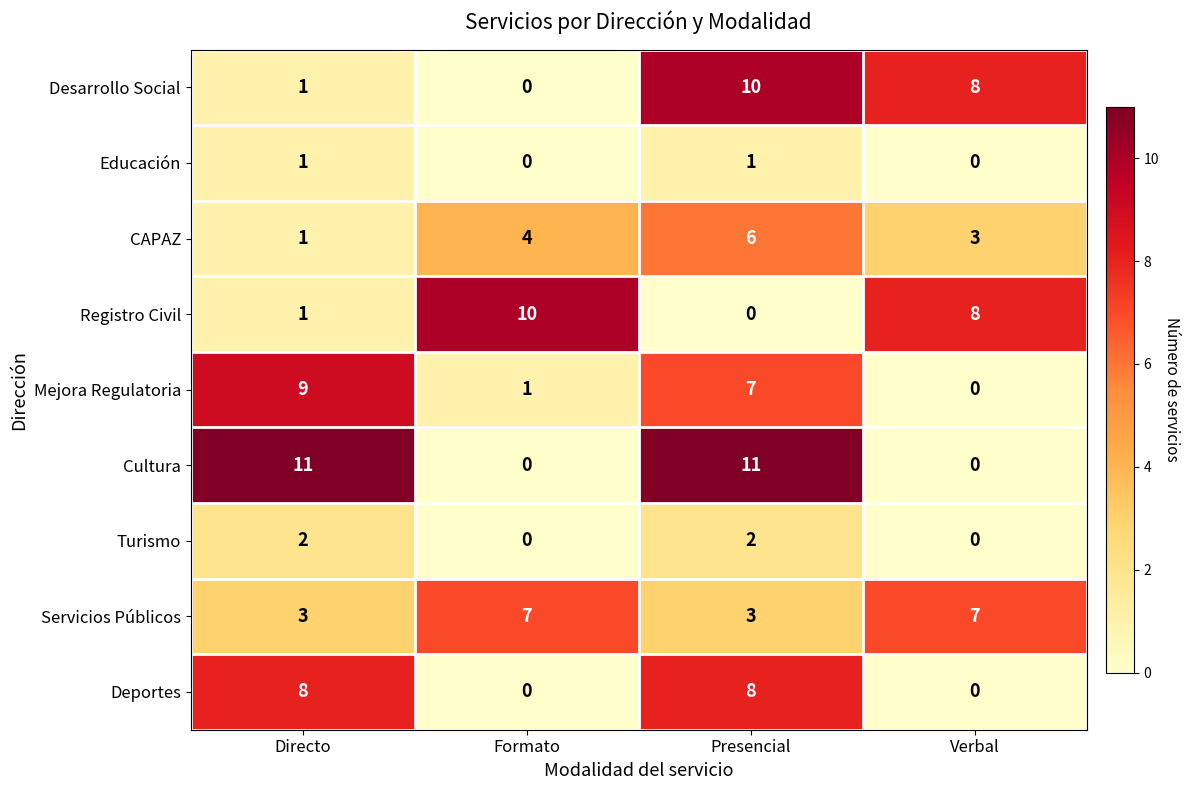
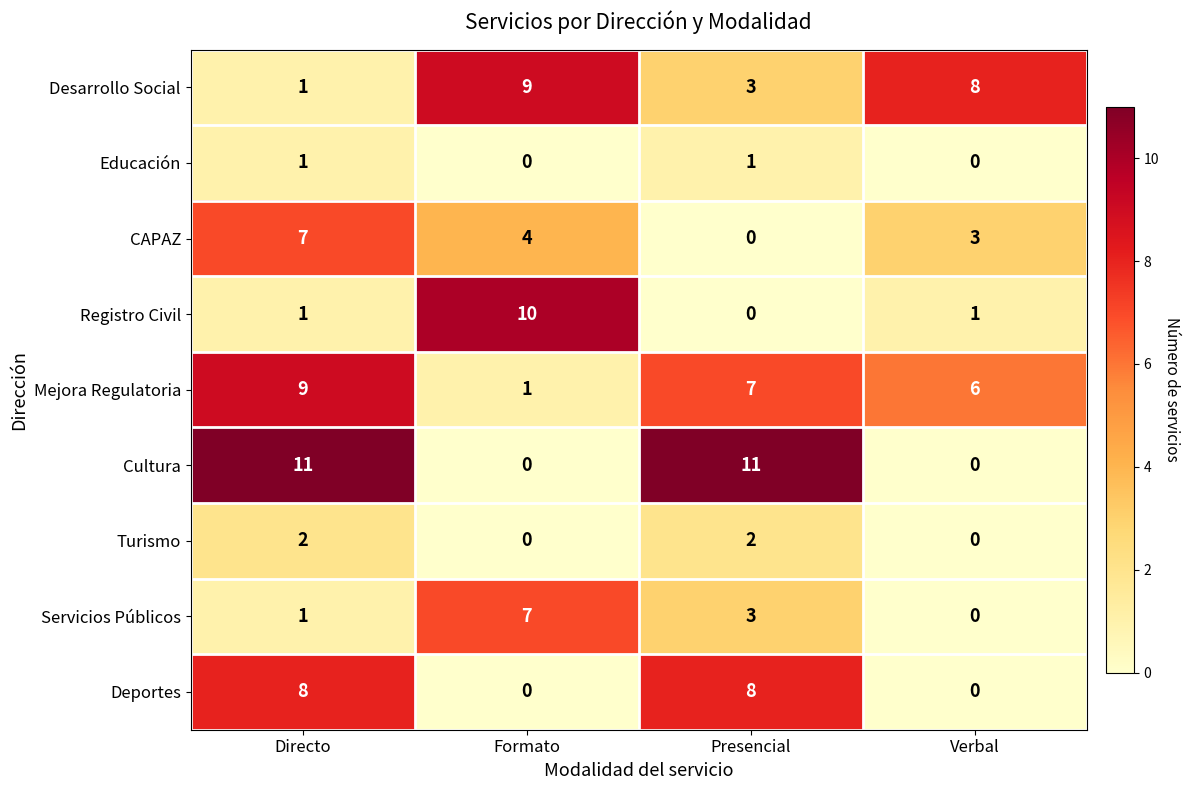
  {
    "Desarrollo Social": {
      "Directo": 1,
-     "Formato": 0,
-     "Presencial": 10,
+     "Formato": 9,
+     "Presencial": 3,
      "Verbal": 8
    },
    "Educación": {
      "Directo": 1,
      "Formato": 0,
      "Presencial": 1,
      "Verbal": 0
    },
    "CAPAZ": {
-     "Directo": 1,
+     "Directo": 7,
      "Formato": 4,
-     "Presencial": 6,
+     "Presencial": 0,
      "Verbal": 3
    },
    "Registro Civil": {
      "Directo": 1,
      "Formato": 10,
      "Presencial": 0,
-     "Verbal": 8
+     "Verbal": 1
    },
    "Mejora Regulatoria": {
      "Directo": 9,
      "Formato": 1,
      "Presencial": 7,
-     "Verbal": 0
+     "Verbal": 6
    },
    "Cultura": {
      "Directo": 11,
      "Formato": 0,
      "Presencial": 11,
      "Verbal": 0
    },
    "Turismo": {
      "Directo": 2,
      "Formato": 0,
      "Presencial": 2,
      "Verbal": 0
    },
    "Servicios Públicos": {
-     "Directo": 3,
+     "Directo": 1,
      "Formato": 7,
      "Presencial": 3,
-     "Verbal": 7
+     "Verbal": 0
    },
    "Deportes": {
      "Directo": 8,
      "Formato": 0,
      "Presencial": 8,
      "Verbal": 0
    }
  }
